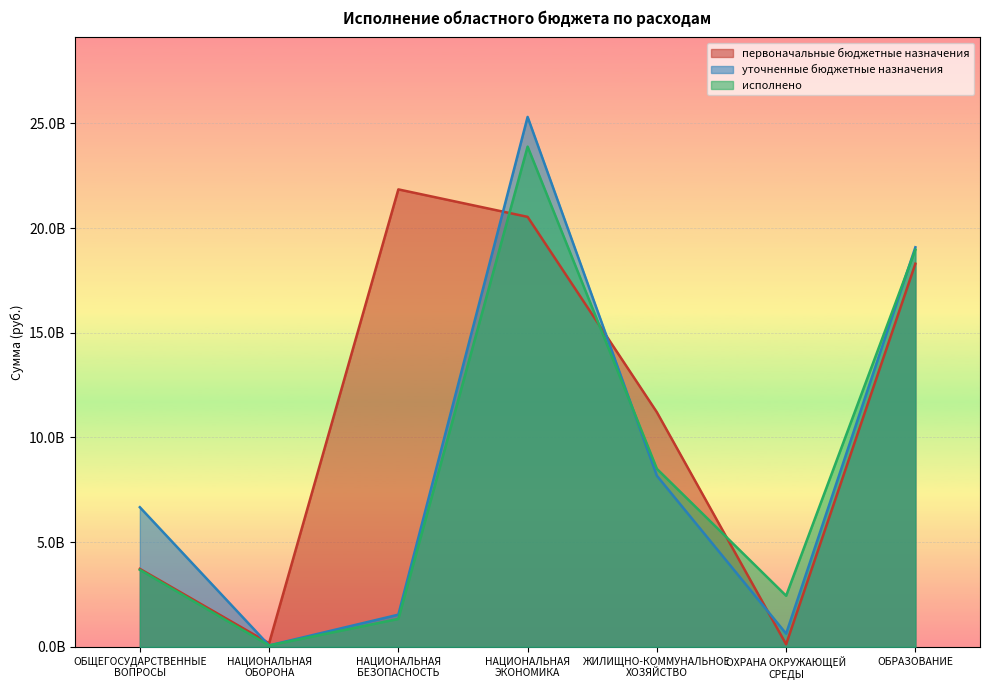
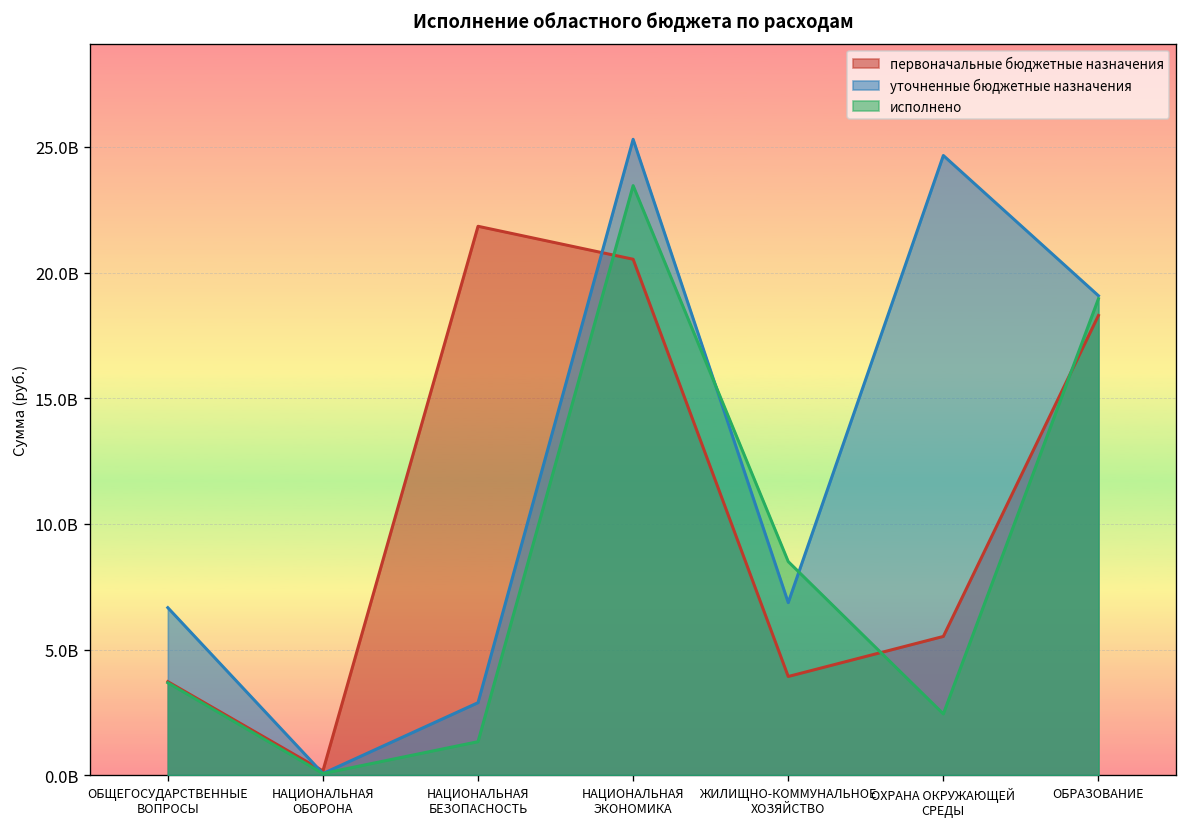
  {
    "первоначальные бюджетные назначения": {
      "НАЦИОНАЛЬНАЯ БЕЗОПАСНОСТЬ": 21800000000,
      "НАЦИОНАЛЬНАЯ ЭКОНОМИКА": 20500000000,
-     "ЖИЛИЩНО-КОММУНАЛЬНОЕ ХОЗЯЙСТВО": 11200000000,
-     "ОХРАНА ОКРУЖАЮЩЕЙ СРЕДЫ": 100000000,
+     "ЖИЛИЩНО-КОММУНАЛЬНОЕ ХОЗЯЙСТВО": 3900000000,
+     "ОХРАНА ОКРУЖАЮЩЕЙ СРЕДЫ": 5500000000,
      "ОБРАЗОВАНИЕ": 18300000000
    },
    "уточненные бюджетные назначения": {
      "ОБЩЕГОСУДАРСТВЕННЫЕ ВОПРОСЫ": 6700000000,
-     "НАЦИОНАЛЬНАЯ БЕЗОПАСНОСТЬ": 1500000000,
+     "НАЦИОНАЛЬНАЯ БЕЗОПАСНОСТЬ": 2900000000,
      "НАЦИОНАЛЬНАЯ ЭКОНОМИКА": 25300000000,
-     "ЖИЛИЩНО-КОММУНАЛЬНОЕ ХОЗЯЙСТВО": 8200000000,
-     "ОХРАНА ОКРУЖАЮЩЕЙ СРЕДЫ": 600000000
+     "ЖИЛИЩНО-КОММУНАЛЬНОЕ ХОЗЯЙСТВО": 6900000000,
+     "ОХРАНА ОКРУЖАЮЩЕЙ СРЕДЫ": 24700000000
    },
    "исполнено": {
      "НАЦИОНАЛЬНАЯ БЕЗОПАСНОСТЬ": 1300000000,
-     "НАЦИОНАЛЬНАЯ ЭКОНОМИКА": 23900000000,
+     "НАЦИОНАЛЬНАЯ ЭКОНОМИКА": 23500000000,
      "ЖИЛИЩНО-КОММУНАЛЬНОЕ ХОЗЯЙСТВО": 8500000000,
      "ОХРАНА ОКРУЖАЮЩЕЙ СРЕДЫ": 2400000000
    }
  }
